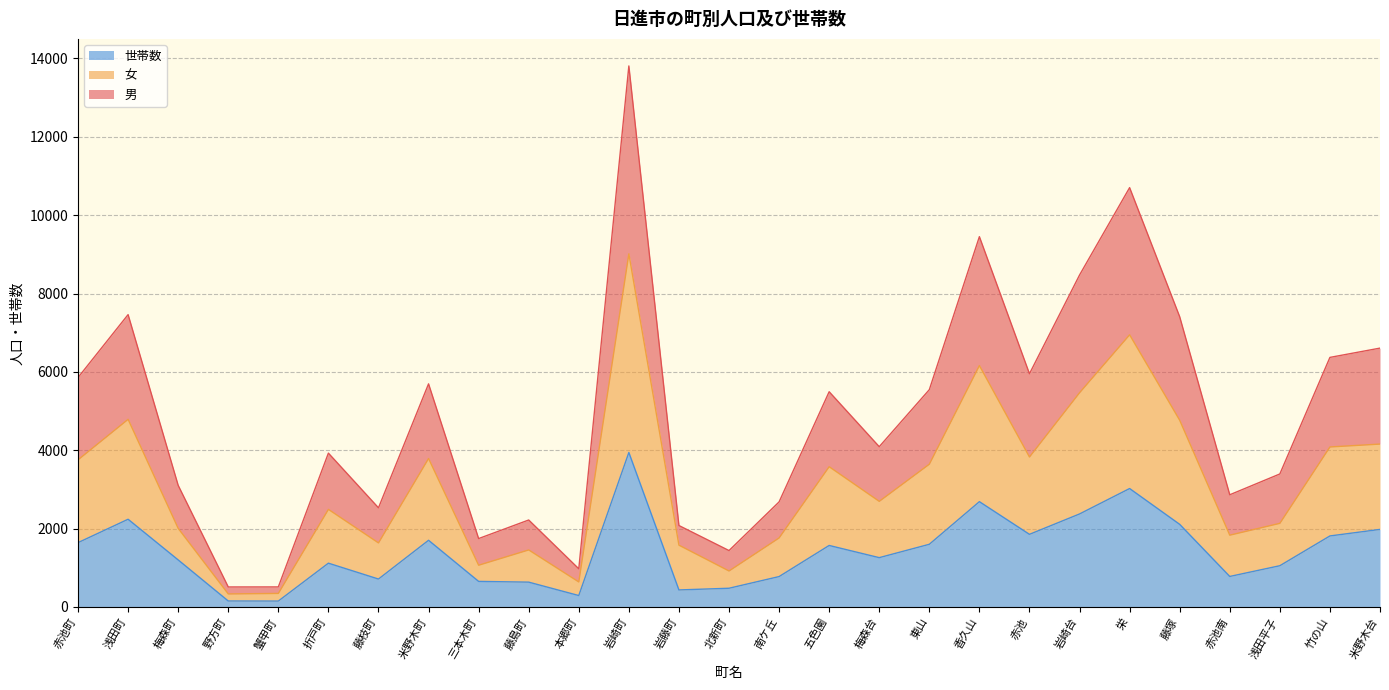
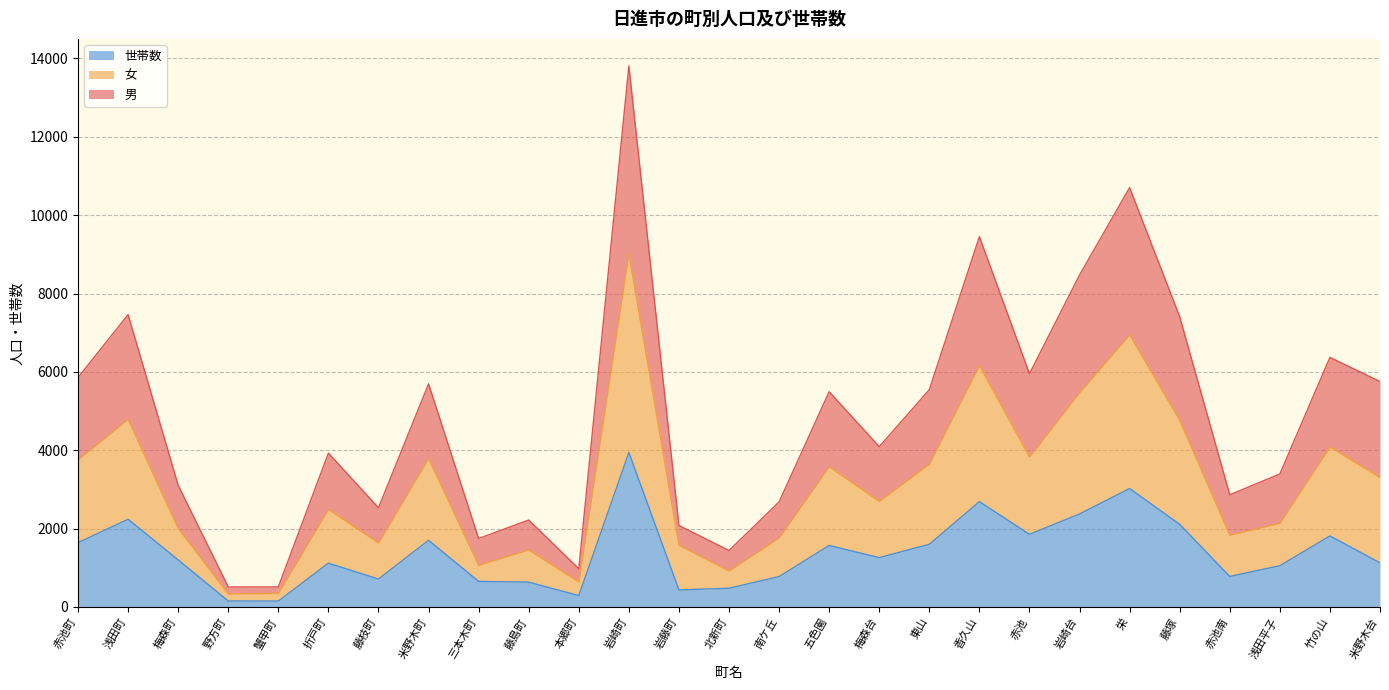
  {
    "世帯数": {
      "赤池町": 1600,
      "浅田町": 2200,
      "梅森町": 1200,
      "野方町": 200,
      "蟹甲町": 200,
      "折戸町": 1100,
      "藤枝町": 700,
      "米野木町": 1700,
      "三本木町": 700,
      "藤島町": 600,
      "本郷町": 300,
      "岩崎町": 3900,
      "岩藤町": 400,
      "北新町": 500,
      "南ケ丘": 800,
      "五色園": 1600,
      "梅森台": 1300,
      "東山": 1600,
      "香久山": 2700,
      "赤池": 1900,
      "岩崎台": 2400,
      "栄": 3000,
      "藤塚": 2100,
      "赤池南": 800,
      "浅田平子": 1100,
      "竹の山": 1800,
-     "米野木台": 2000
+     "米野木台": 1100
    },
    "女": {
      "赤池町": 2100,
      "浅田町": 2600,
      "梅森町": 800,
      "野方町": 200,
      "蟹甲町": 200,
      "折戸町": 1400,
      "藤枝町": 900,
      "米野木町": 2100,
      "三本木町": 400,
      "藤島町": 800,
      "本郷町": 300,
      "岩崎町": 5100,
      "岩藤町": 1100,
      "北新町": 400,
      "南ケ丘": 1000,
      "五色園": 2000,
      "梅森台": 1400,
      "東山": 2000,
      "香久山": 3500,
      "赤池": 2000,
      "岩崎台": 3100,
      "栄": 3900,
      "藤塚": 2700,
      "赤池南": 1100,
      "浅田平子": 1100,
      "竹の山": 2300,
      "米野木台": 2200
    },
    "男": {
      "赤池町": 2100,
      "浅田町": 2700,
      "梅森町": 1100,
      "野方町": 200,
      "蟹甲町": 200,
      "折戸町": 1400,
      "藤枝町": 900,
      "米野木町": 1900,
      "三本木町": 700,
      "藤島町": 800,
      "本郷町": 300,
      "岩崎町": 4800,
      "岩藤町": 500,
      "北新町": 500,
      "南ケ丘": 900,
      "五色園": 1900,
      "梅森台": 1400,
      "東山": 1900,
      "香久山": 3300,
      "赤池": 2100,
      "岩崎台": 3000,
      "栄": 3800,
      "藤塚": 2600,
      "赤池南": 1000,
      "浅田平子": 1300,
      "竹の山": 2300,
      "米野木台": 2400
    }
  }
